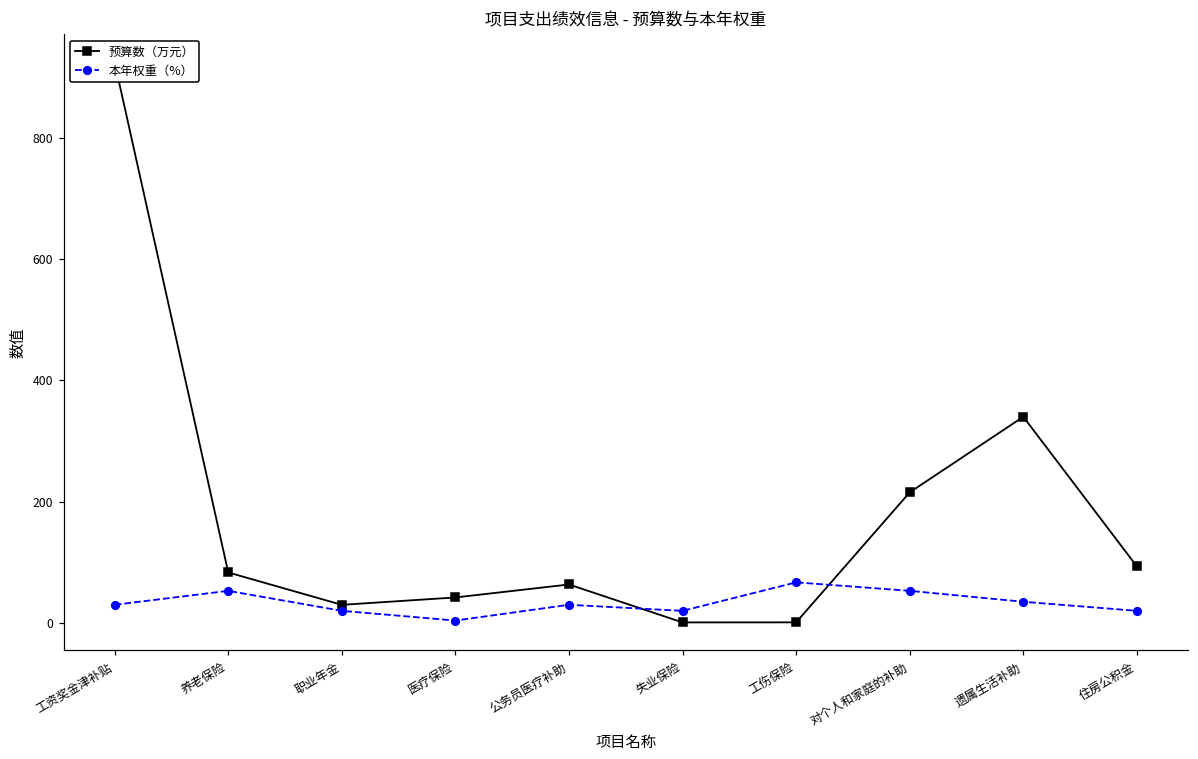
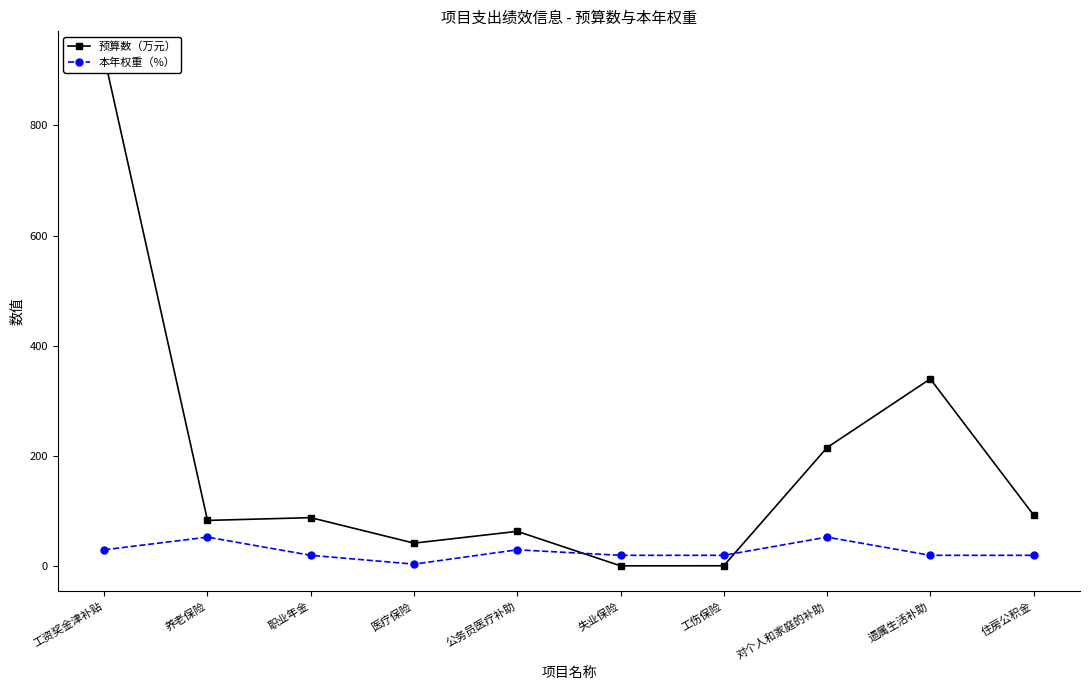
  {
    "预算数（万元）": {
      "养老保险": 80,
-     "职业年金": 30,
+     "职业年金": 90,
      "医疗保险": 40,
      "公务员医疗补助": 60,
      "失业保险": 0,
      "工伤保险": 0,
      "对个人和家庭的补助": 220,
      "遗属生活补助": 340,
      "住房公积金": 90
    },
    "本年权重（%）": {
      "工资奖金津补贴": 30,
      "养老保险": 50,
      "职业年金": 20,
      "医疗保险": 0,
      "公务员医疗补助": 30,
      "失业保险": 20,
-     "工伤保险": 70,
+     "工伤保险": 20,
      "对个人和家庭的补助": 50,
-     "遗属生活补助": 40,
+     "遗属生活补助": 20,
      "住房公积金": 20
    }
  }
